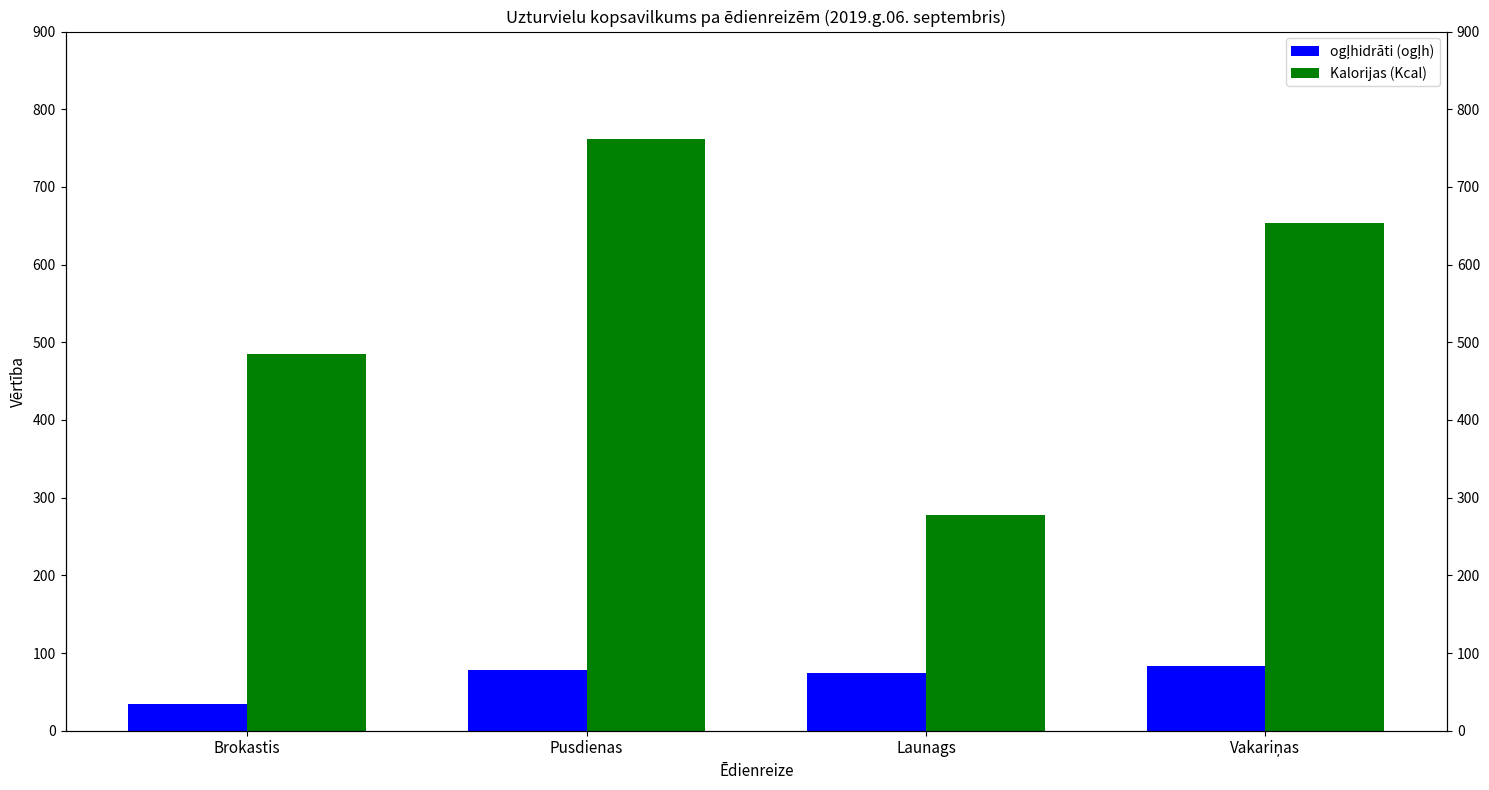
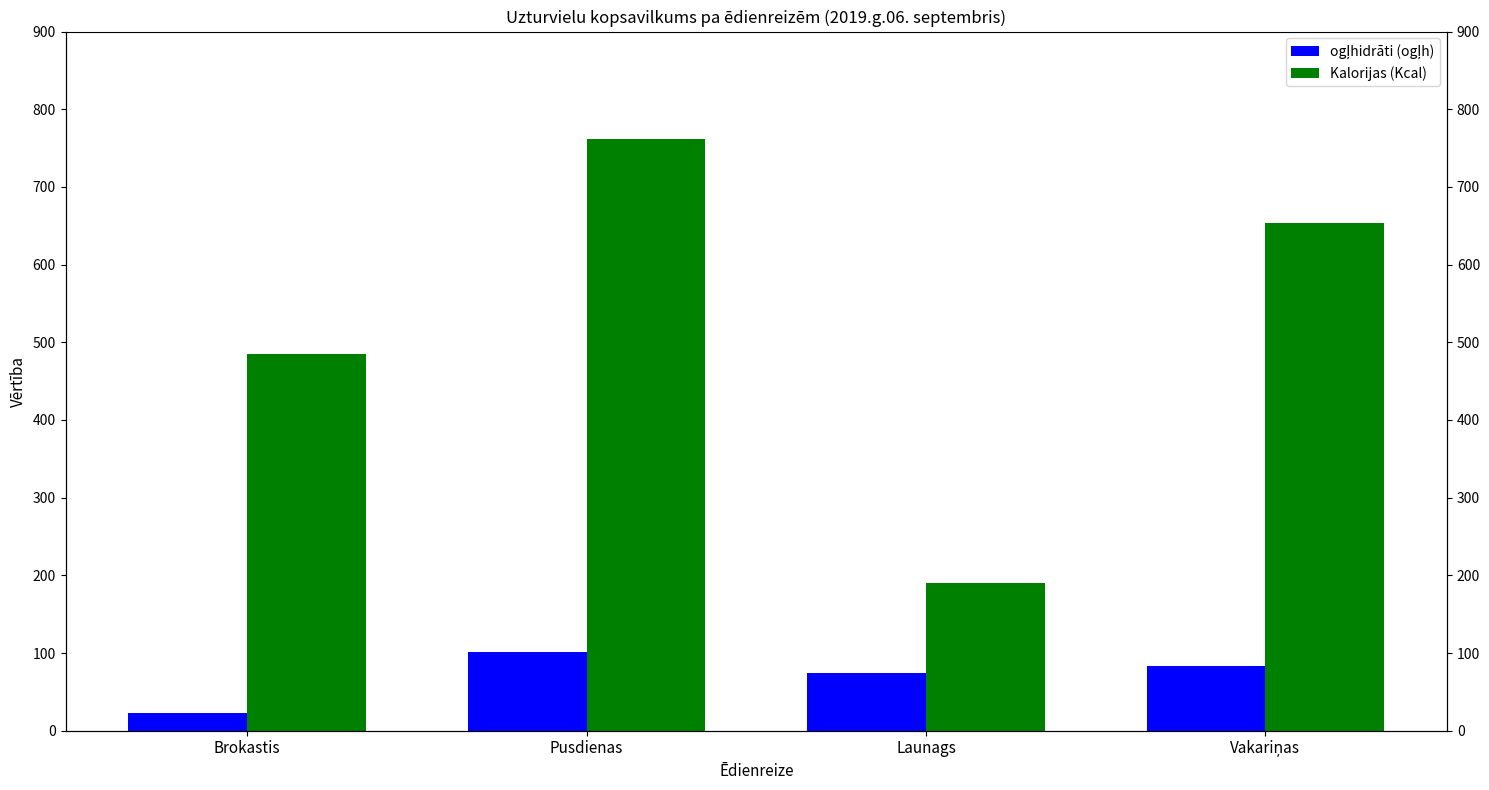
  {
    "ogļhidrāti (ogļh)": {
-     "Brokastis": 30,
-     "Pusdienas": 80,
+     "Brokastis": 20,
+     "Pusdienas": 100,
      "Launags": 70,
      "Vakariņas": 80
    },
    "Kalorijas (Kcal)": {
      "Brokastis": 480,
      "Pusdienas": 760,
-     "Launags": 280,
+     "Launags": 190,
      "Vakariņas": 650
    }
  }
